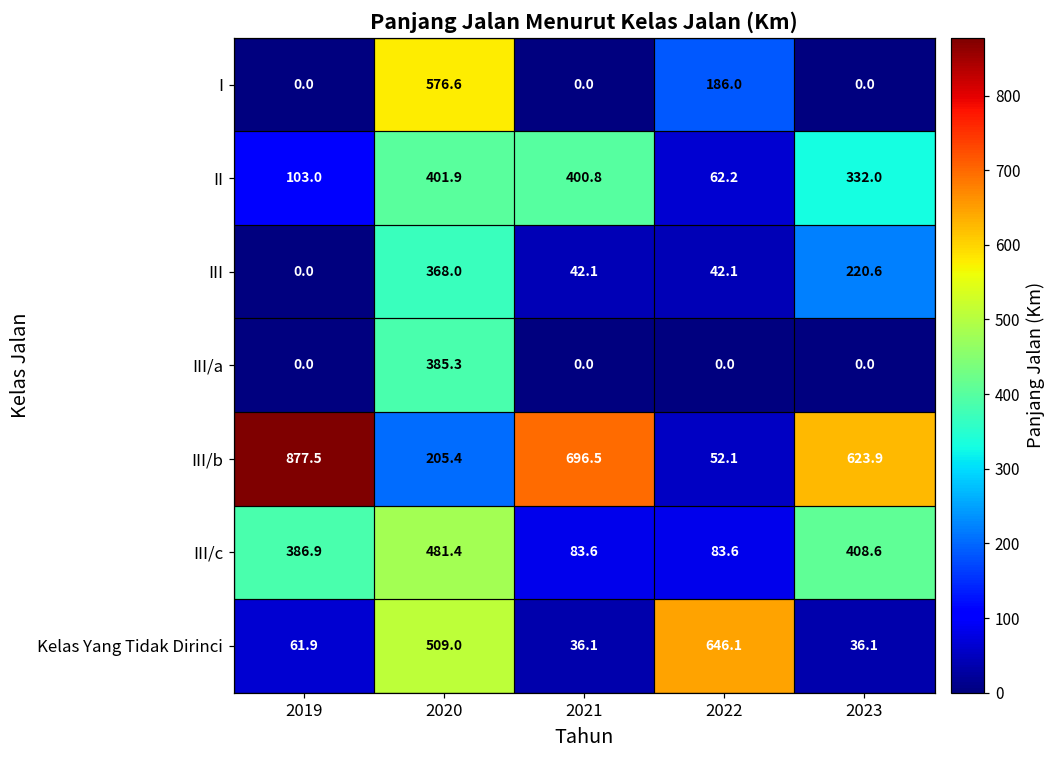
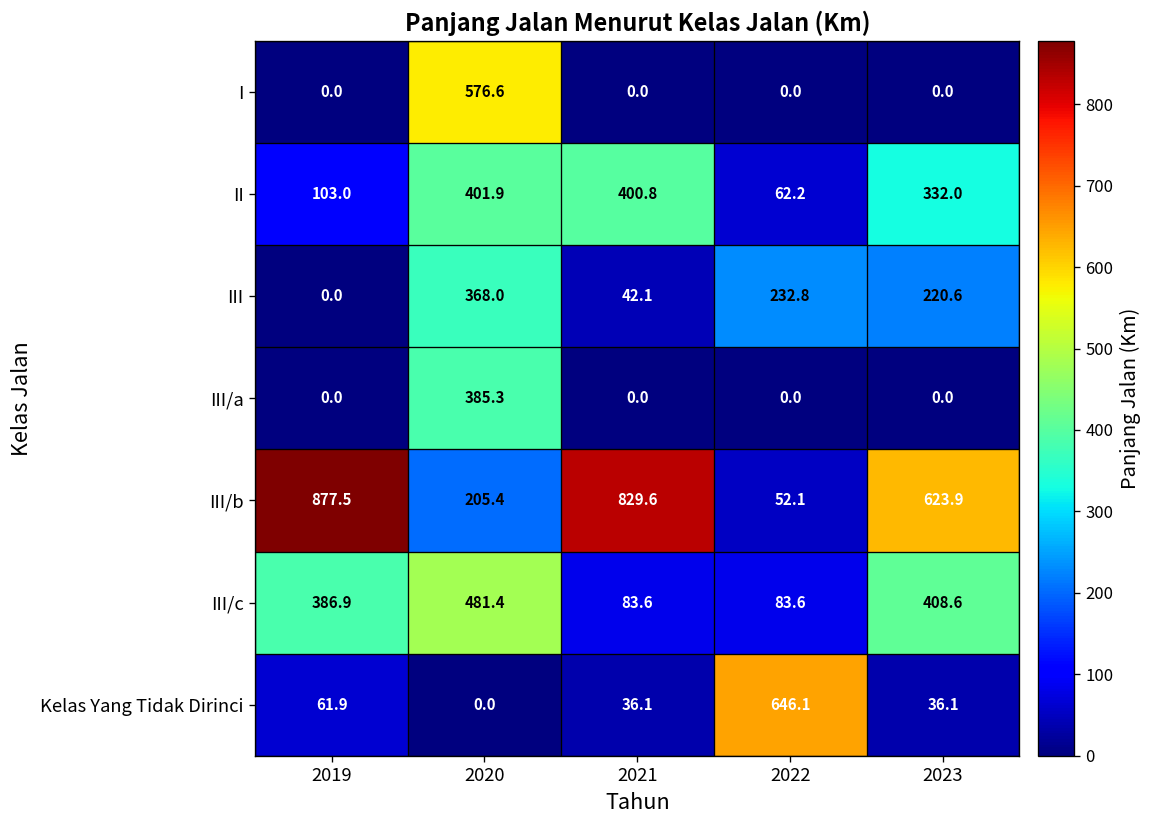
  {
    "I": {
      "2019": 0.0,
      "2020": 576.6,
      "2021": 0.0,
-     "2022": 186.0,
+     "2022": 0.0,
      "2023": 0.0
    },
    "II": {
      "2019": 103.0,
      "2020": 401.9,
      "2021": 400.8,
      "2022": 62.2,
      "2023": 332.0
    },
    "III": {
      "2019": 0.0,
      "2020": 368.0,
      "2021": 42.1,
-     "2022": 42.1,
+     "2022": 232.8,
      "2023": 220.6
    },
    "III/a": {
      "2019": 0.0,
      "2020": 385.3,
      "2021": 0.0,
      "2022": 0.0,
      "2023": 0.0
    },
    "III/b": {
      "2019": 877.5,
      "2020": 205.4,
-     "2021": 696.5,
+     "2021": 829.6,
      "2022": 52.1,
      "2023": 623.9
    },
    "III/c": {
      "2019": 386.9,
      "2020": 481.4,
      "2021": 83.6,
      "2022": 83.6,
      "2023": 408.6
    },
    "Kelas Yang Tidak Dirinci": {
      "2019": 61.9,
-     "2020": 509.0,
+     "2020": 0.0,
      "2021": 36.1,
      "2022": 646.1,
      "2023": 36.1
    }
  }
